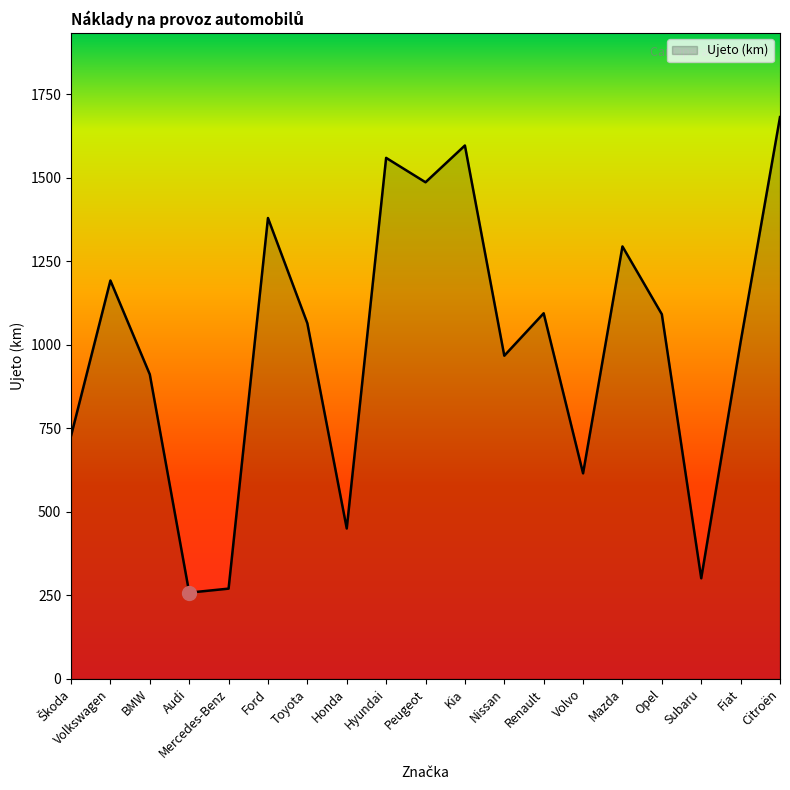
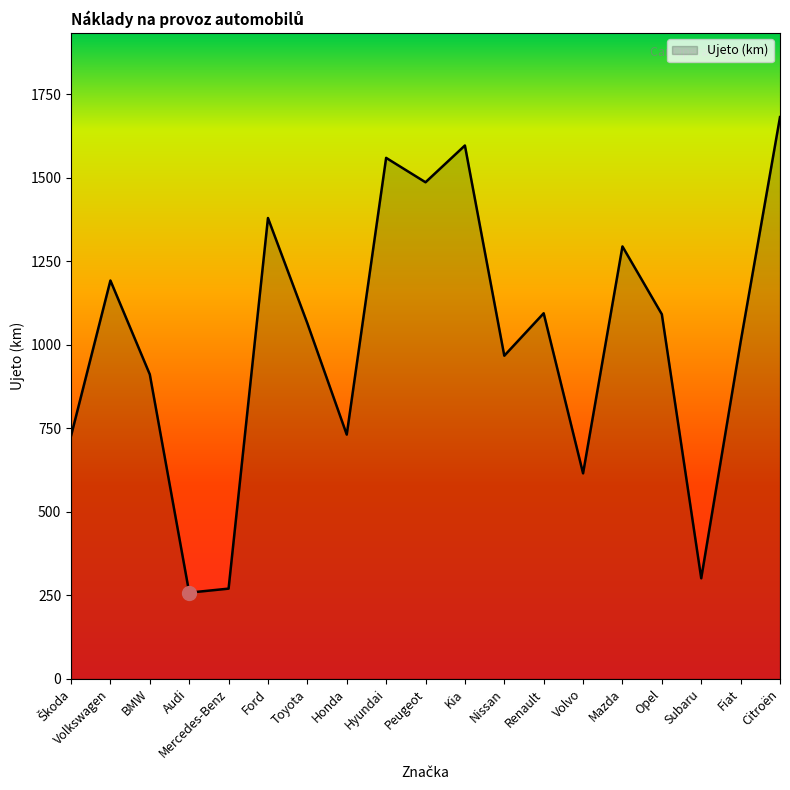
  {
    "Ujeto (km)": {
      "Škoda": 730,
      "Volkswagen": 1190,
      "BMW": 910,
      "Mercedes-Benz": 270,
      "Ford": 1380,
      "Toyota": 1060,
-     "Honda": 450,
+     "Honda": 730,
      "Hyundai": 1560,
      "Peugeot": 1490,
      "Kia": 1600,
      "Nissan": 970,
      "Renault": 1090,
      "Volvo": 620,
      "Mazda": 1290,
      "Opel": 1090,
      "Subaru": 300,
      "Fiat": 1010,
      "Citroën": 1680
    }
  }
